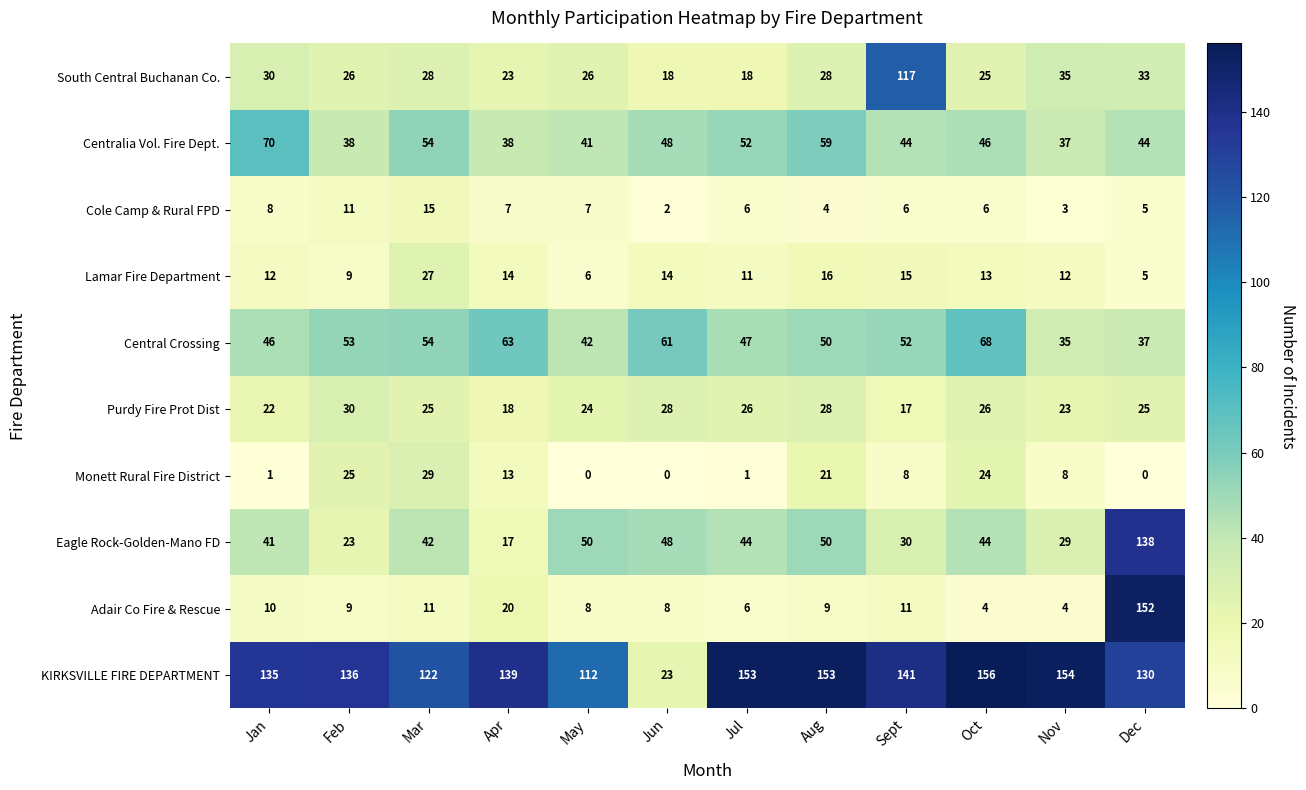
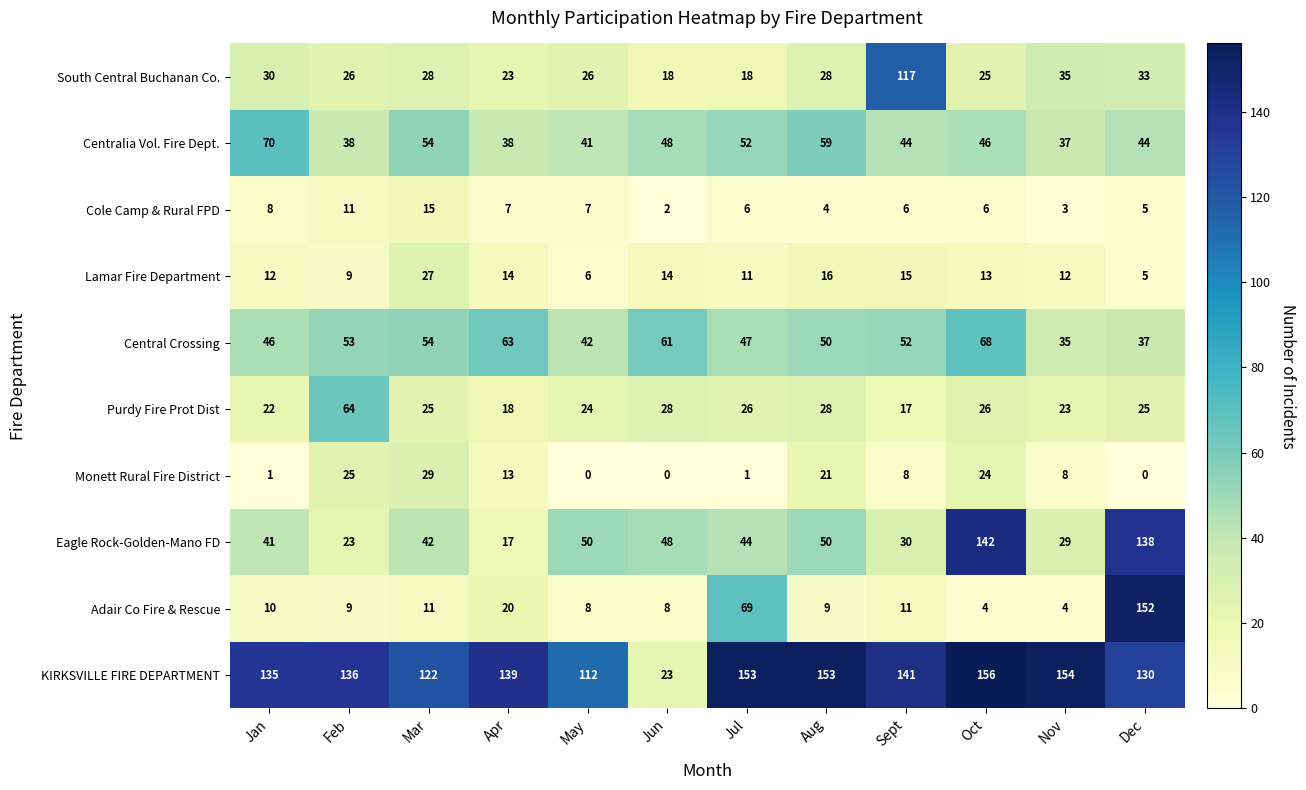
  {
    "South Central Buchanan Co.": {
      "Jan": 30,
      "Feb": 26,
      "Mar": 28,
      "Apr": 23,
      "May": 26,
      "Jun": 18,
      "Jul": 18,
      "Aug": 28,
      "Sept": 117,
      "Oct": 25,
      "Nov": 35,
      "Dec": 33
    },
    "Centralia Vol. Fire Dept.": {
      "Jan": 70,
      "Feb": 38,
      "Mar": 54,
      "Apr": 38,
      "May": 41,
      "Jun": 48,
      "Jul": 52,
      "Aug": 59,
      "Sept": 44,
      "Oct": 46,
      "Nov": 37,
      "Dec": 44
    },
    "Cole Camp & Rural FPD": {
      "Jan": 8,
      "Feb": 11,
      "Mar": 15,
      "Apr": 7,
      "May": 7,
      "Jun": 2,
      "Jul": 6,
      "Aug": 4,
      "Sept": 6,
      "Oct": 6,
      "Nov": 3,
      "Dec": 5
    },
    "Lamar Fire Department": {
      "Jan": 12,
      "Feb": 9,
      "Mar": 27,
      "Apr": 14,
      "May": 6,
      "Jun": 14,
      "Jul": 11,
      "Aug": 16,
      "Sept": 15,
      "Oct": 13,
      "Nov": 12,
      "Dec": 5
    },
    "Central Crossing": {
      "Jan": 46,
      "Feb": 53,
      "Mar": 54,
      "Apr": 63,
      "May": 42,
      "Jun": 61,
      "Jul": 47,
      "Aug": 50,
      "Sept": 52,
      "Oct": 68,
      "Nov": 35,
      "Dec": 37
    },
    "Purdy Fire Prot Dist": {
      "Jan": 22,
-     "Feb": 30,
+     "Feb": 64,
      "Mar": 25,
      "Apr": 18,
      "May": 24,
      "Jun": 28,
      "Jul": 26,
      "Aug": 28,
      "Sept": 17,
      "Oct": 26,
      "Nov": 23,
      "Dec": 25
    },
    "Monett Rural Fire District": {
      "Jan": 1,
      "Feb": 25,
      "Mar": 29,
      "Apr": 13,
      "May": 0,
      "Jun": 0,
      "Jul": 1,
      "Aug": 21,
      "Sept": 8,
      "Oct": 24,
      "Nov": 8,
      "Dec": 0
    },
    "Eagle Rock-Golden-Mano FD": {
      "Jan": 41,
      "Feb": 23,
      "Mar": 42,
      "Apr": 17,
      "May": 50,
      "Jun": 48,
      "Jul": 44,
      "Aug": 50,
      "Sept": 30,
-     "Oct": 44,
+     "Oct": 142,
      "Nov": 29,
      "Dec": 138
    },
    "Adair Co Fire & Rescue": {
      "Jan": 10,
      "Feb": 9,
      "Mar": 11,
      "Apr": 20,
      "May": 8,
      "Jun": 8,
-     "Jul": 6,
+     "Jul": 69,
      "Aug": 9,
      "Sept": 11,
      "Oct": 4,
      "Nov": 4,
      "Dec": 152
    },
    "KIRKSVILLE FIRE DEPARTMENT": {
      "Jan": 135,
      "Feb": 136,
      "Mar": 122,
      "Apr": 139,
      "May": 112,
      "Jun": 23,
      "Jul": 153,
      "Aug": 153,
      "Sept": 141,
      "Oct": 156,
      "Nov": 154,
      "Dec": 130
    }
  }
